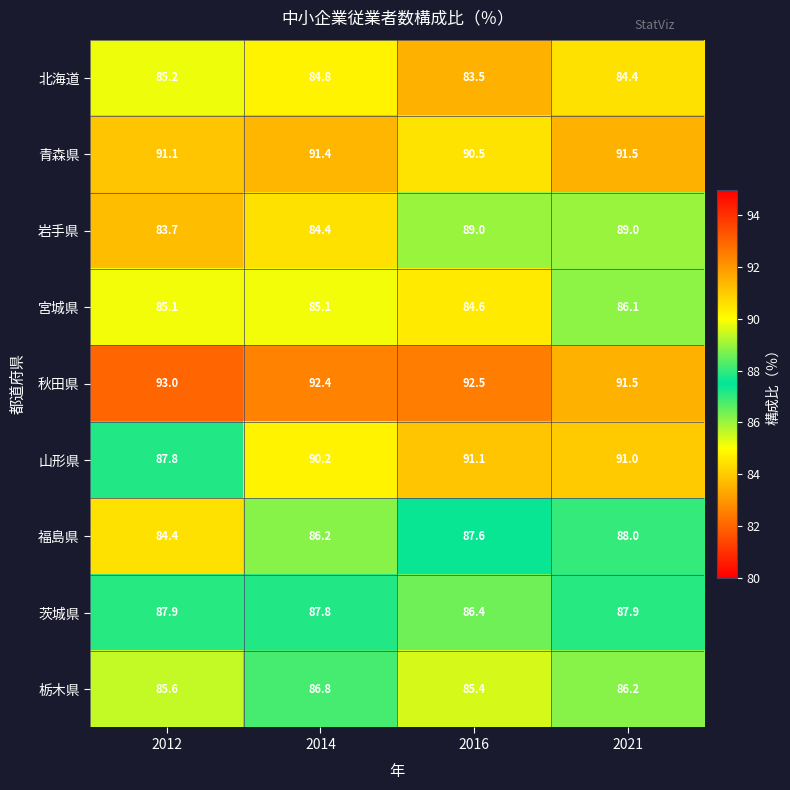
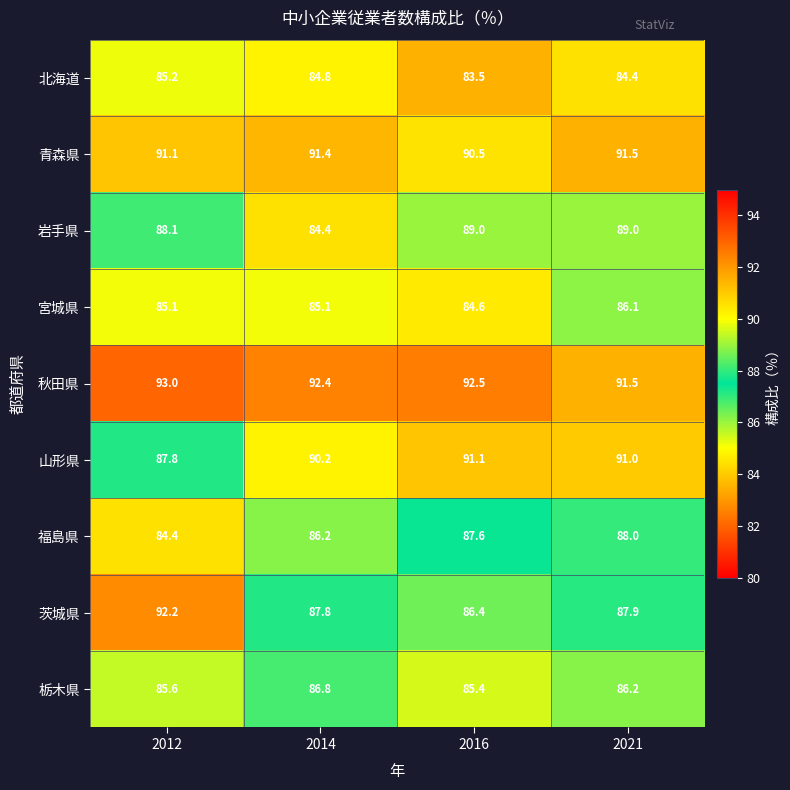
  {
    "北海道": {
      "2012": 85.2,
      "2014": 84.8,
      "2016": 83.5,
      "2021": 84.4
    },
    "青森県": {
      "2012": 91.1,
      "2014": 91.4,
      "2016": 90.5,
      "2021": 91.5
    },
    "岩手県": {
-     "2012": 83.7,
+     "2012": 88.1,
      "2014": 84.4,
      "2016": 89.0,
      "2021": 89.0
    },
    "宮城県": {
      "2012": 85.1,
      "2014": 85.1,
      "2016": 84.6,
      "2021": 86.1
    },
    "秋田県": {
      "2012": 93.0,
      "2014": 92.4,
      "2016": 92.5,
      "2021": 91.5
    },
    "山形県": {
      "2012": 87.8,
      "2014": 90.2,
      "2016": 91.1,
      "2021": 91.0
    },
    "福島県": {
      "2012": 84.4,
      "2014": 86.2,
      "2016": 87.6,
      "2021": 88.0
    },
    "茨城県": {
-     "2012": 87.9,
+     "2012": 92.2,
      "2014": 87.8,
      "2016": 86.4,
      "2021": 87.9
    },
    "栃木県": {
      "2012": 85.6,
      "2014": 86.8,
      "2016": 85.4,
      "2021": 86.2
    }
  }
